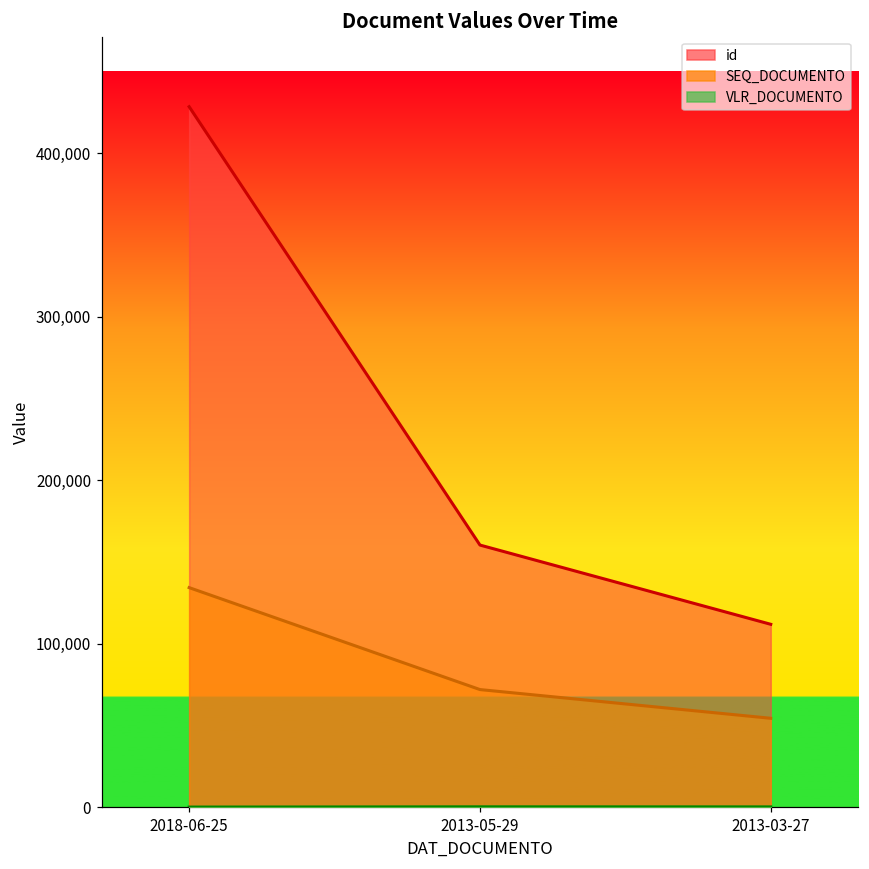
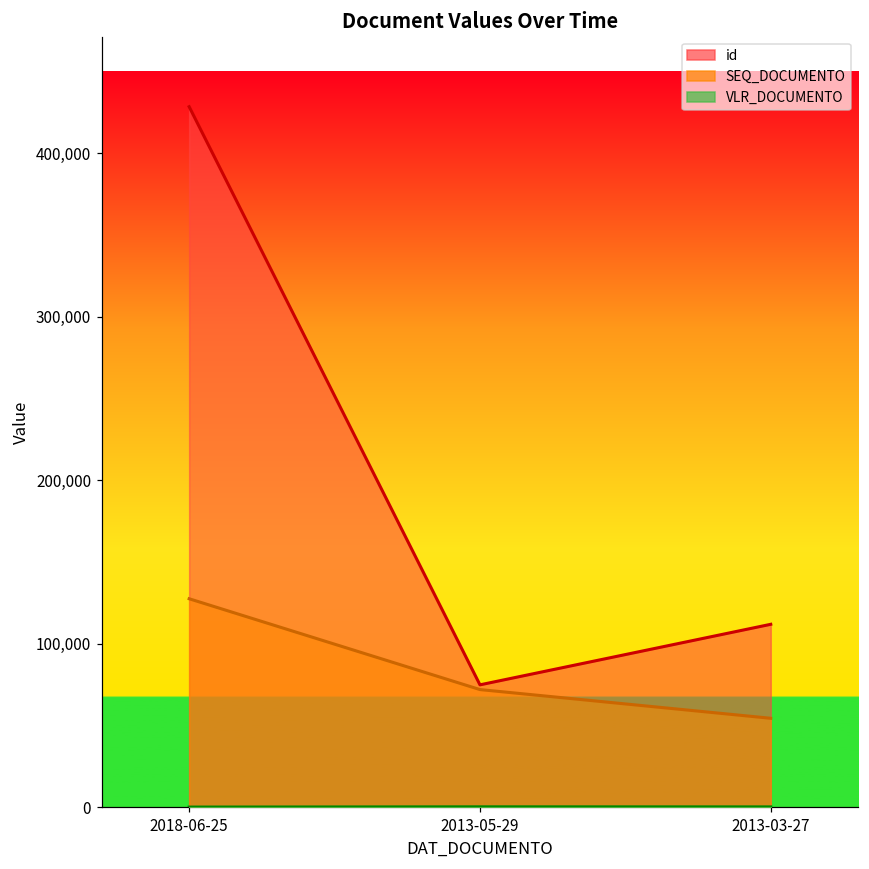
  {
    "id": {
      "2018-06-25": "428,000",
-     "2013-05-29": "160,000",
+     "2013-05-29": "75,000",
      "2013-03-27": "112,000"
    },
    "SEQ_DOCUMENTO": {
-     "2018-06-25": "134,000",
+     "2018-06-25": "127,000",
      "2013-05-29": "72,000",
      "2013-03-27": "54,000"
    },
    "VLR_DOCUMENTO": {
      "2018-06-25": "0",
      "2013-05-29": "0",
      "2013-03-27": "0"
    }
  }
